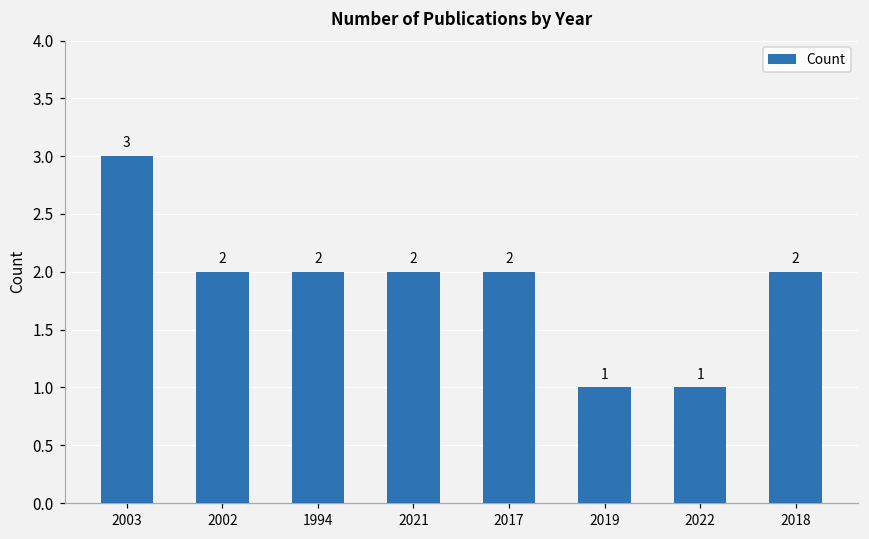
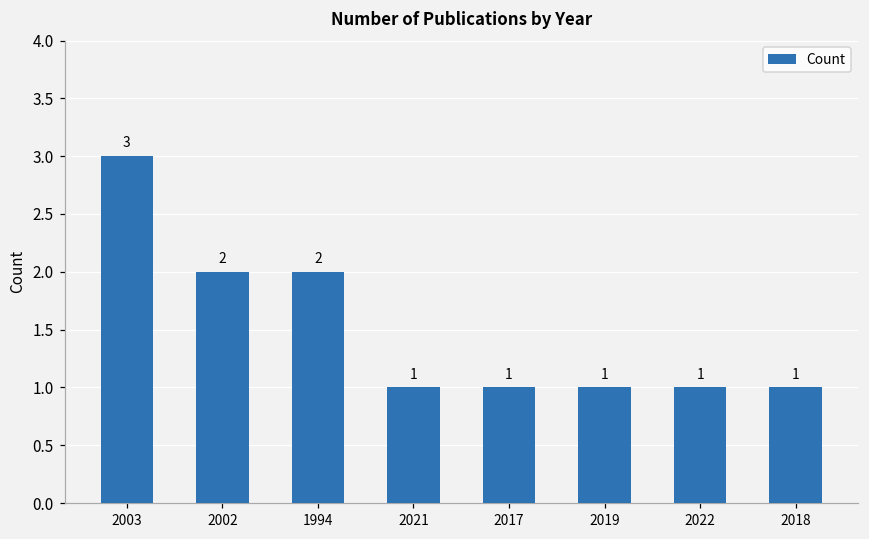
  {
    "2003": 3,
    "2002": 2,
    "1994": 2,
-   "2021": 2,
-   "2017": 2,
+   "2021": 1,
+   "2017": 1,
    "2019": 1,
    "2022": 1,
-   "2018": 2
+   "2018": 1
  }
